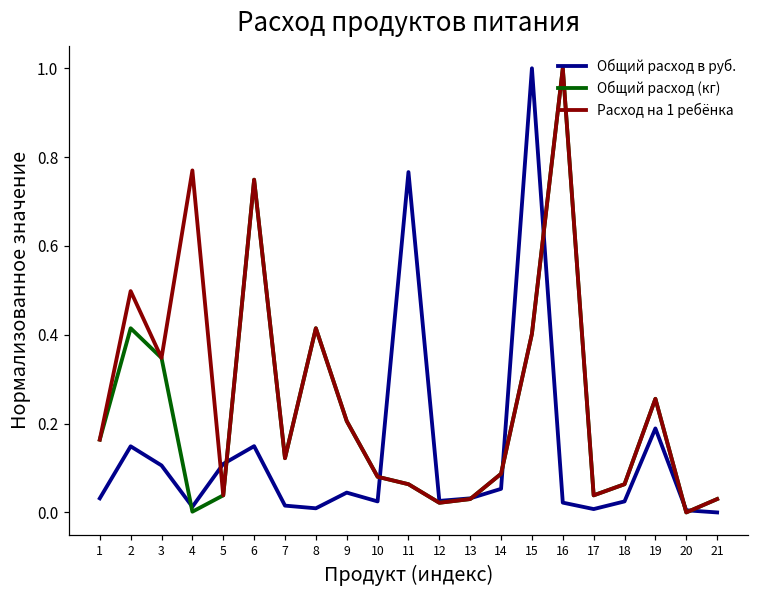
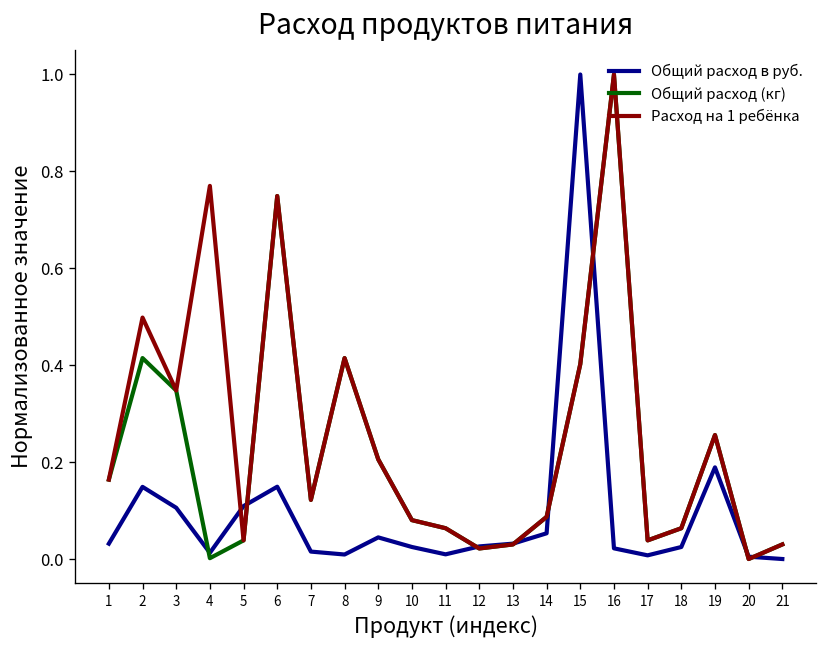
  {
    "Общий расход в руб.": {
      "1": 0.03,
      "2": 0.15,
      "3": 0.11,
      "4": 0.01,
      "5": 0.11,
      "6": 0.15,
      "7": 0.02,
      "8": 0.01,
      "9": 0.04,
      "10": 0.02,
-     "11": 0.77,
+     "11": 0.01,
      "14": 0.05,
      "15": 1.00,
      "16": 0.02,
      "17": 0.01,
      "18": 0.02,
      "19": 0.19,
      "21": 0.00
    },
    "Общий расход (кг)": {
      "2": 0.41,
      "4": 0.00
    },
    "Расход на 1 ребёнка": {
      "2": 0.50,
      "4": 0.77
    }
  }
